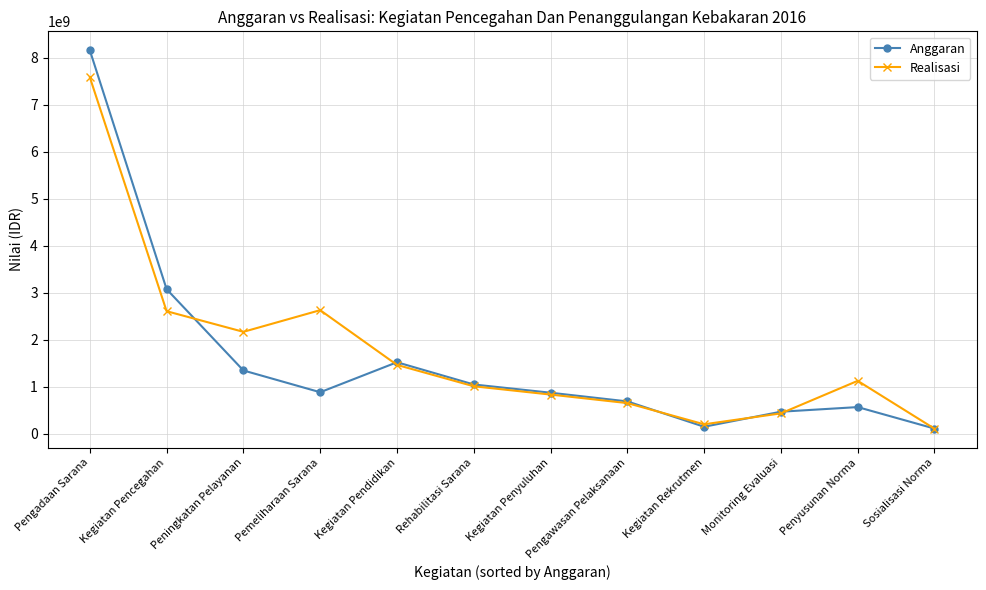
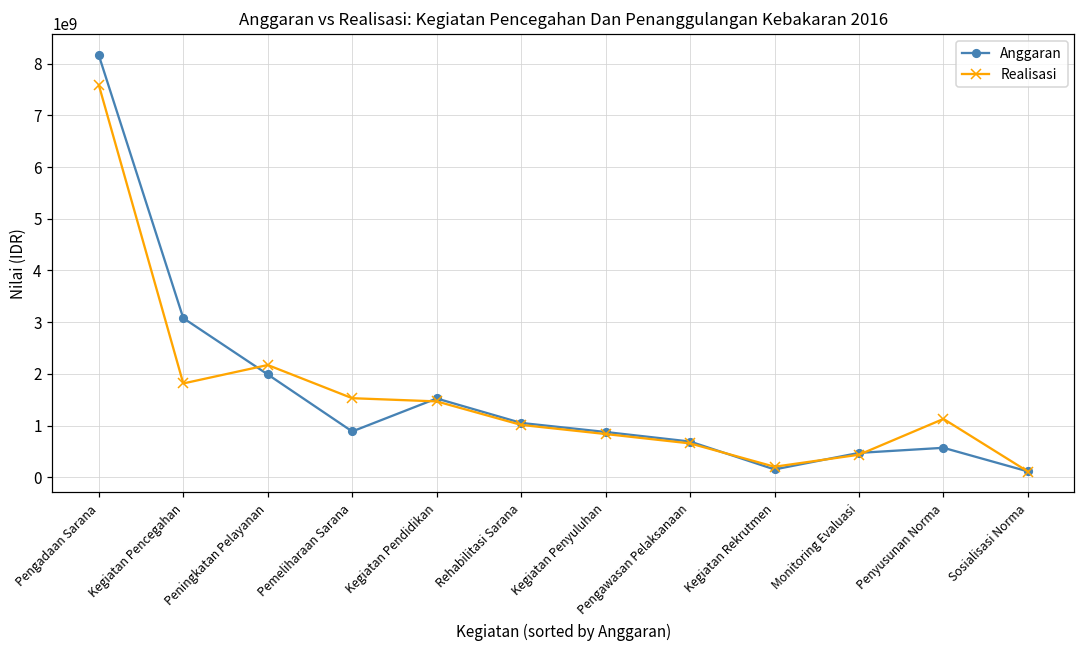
  {
    "Anggaran": {
      "Pengadaan Sarana": 8200000000,
      "Kegiatan Pencegahan": 3100000000,
-     "Peningkatan Pelayanan": 1300000000,
+     "Peningkatan Pelayanan": 2000000000,
      "Pemeliharaan Sarana": 900000000,
      "Kegiatan Pendidikan": 1500000000,
      "Penyusunan Norma": 600000000
    },
    "Realisasi": {
      "Pengadaan Sarana": 7600000000,
-     "Kegiatan Pencegahan": 2600000000,
+     "Kegiatan Pencegahan": 1800000000,
      "Peningkatan Pelayanan": 2200000000,
-     "Pemeliharaan Sarana": 2600000000,
+     "Pemeliharaan Sarana": 1500000000,
      "Kegiatan Pendidikan": 1500000000,
      "Penyusunan Norma": 1100000000
    }
  }
